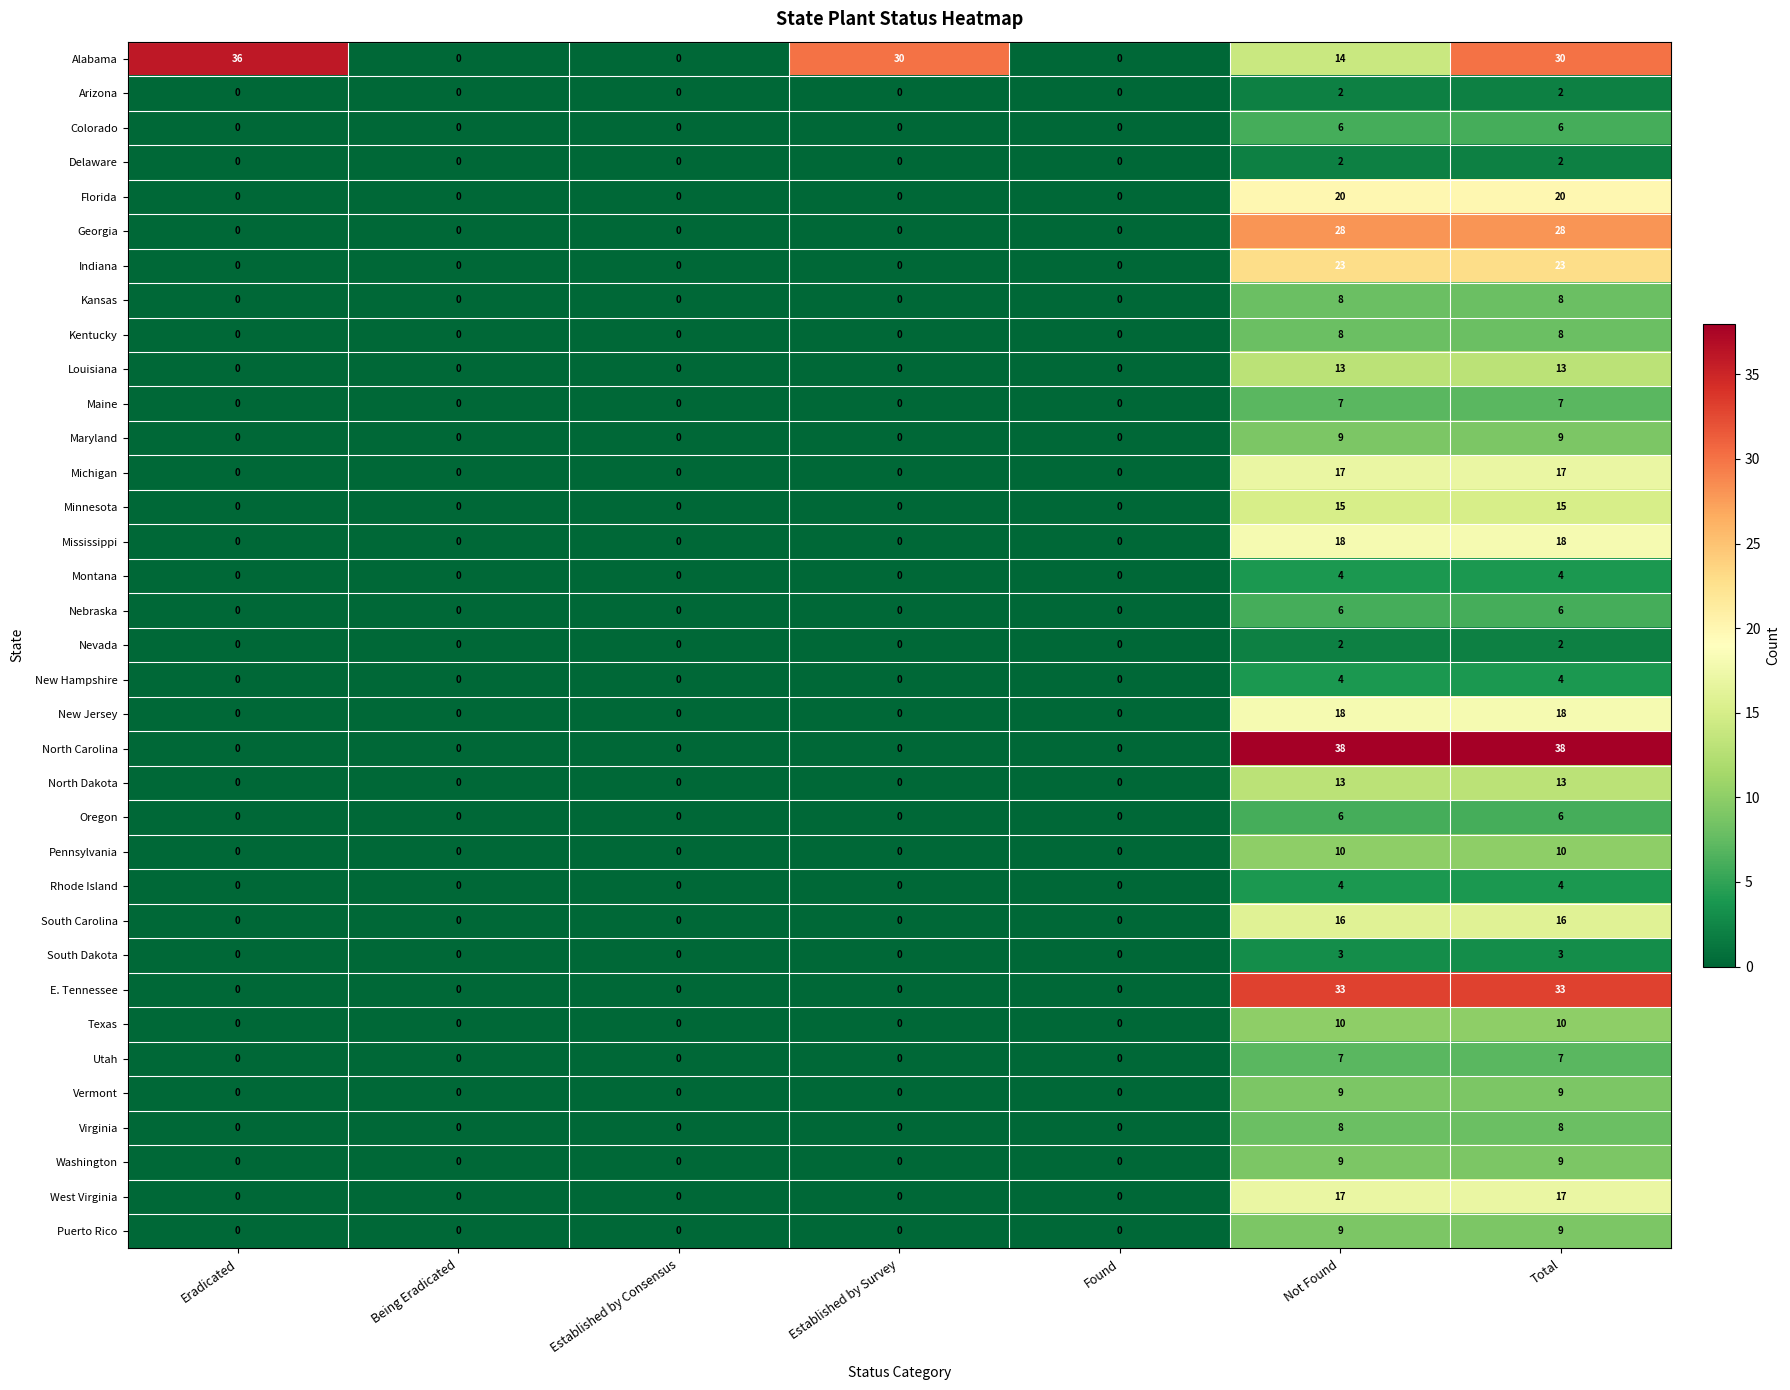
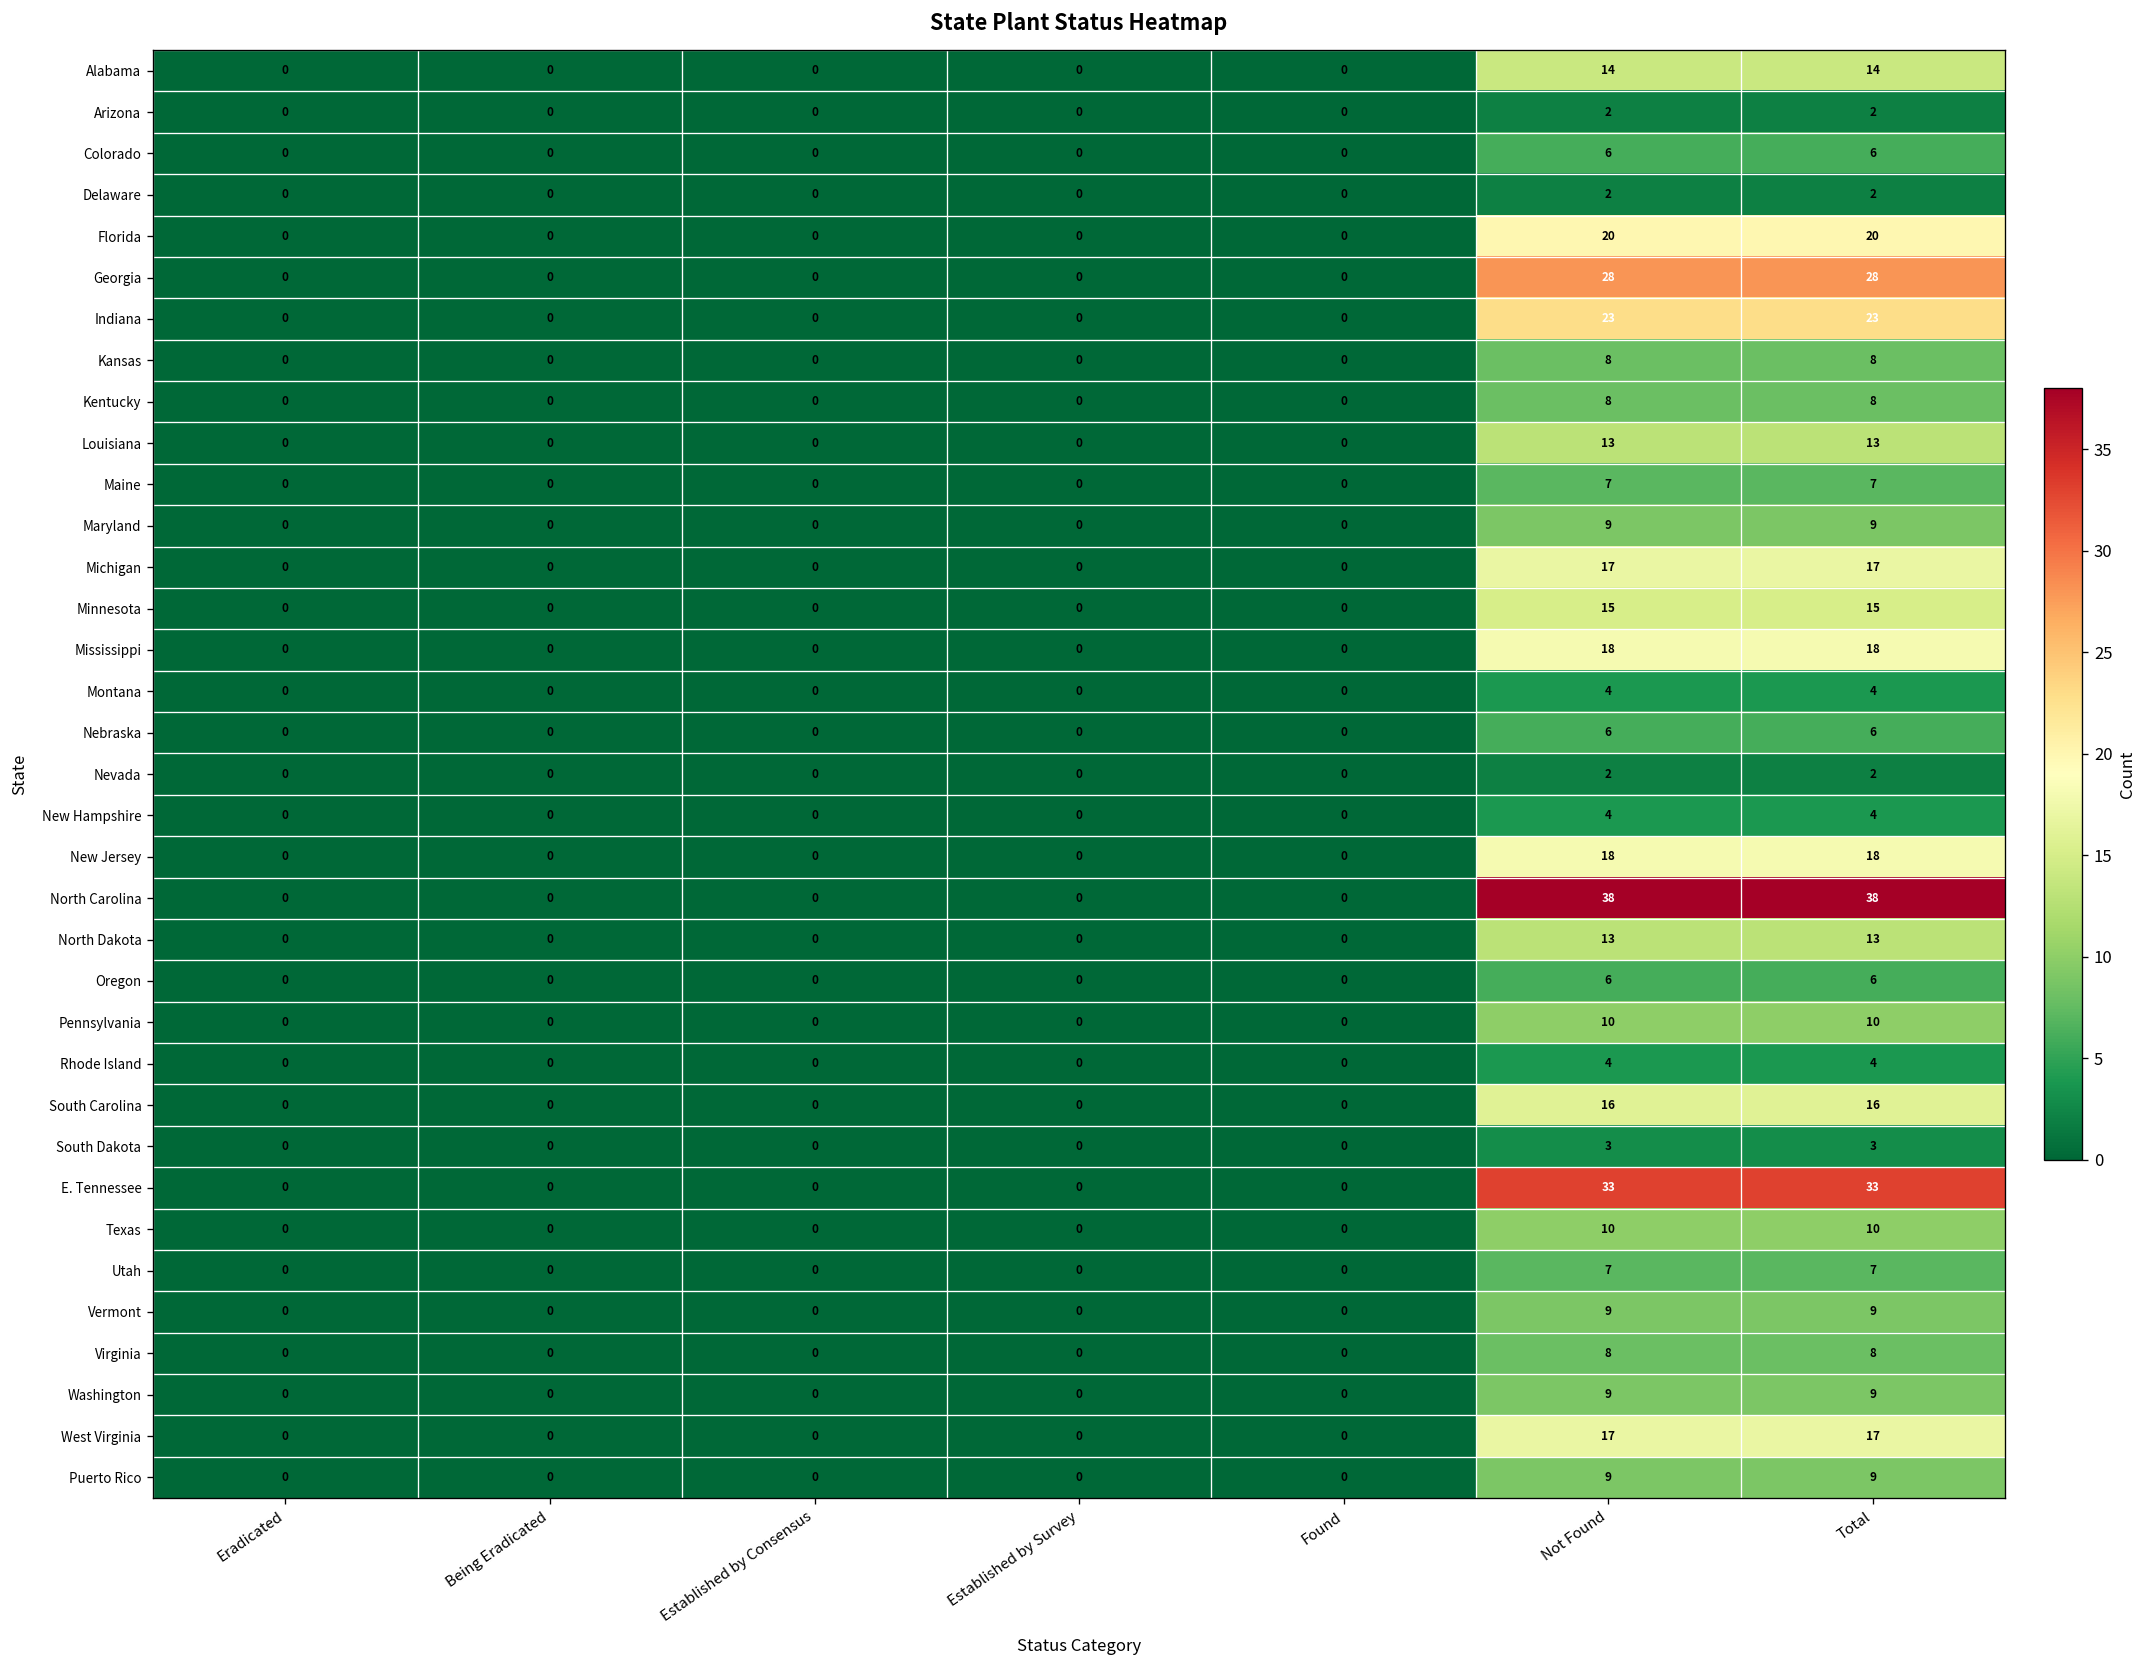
  {
    "Alabama": {
-     "Eradicated": 36,
+     "Eradicated": 0,
      "Being Eradicated": 0,
      "Established by Consensus": 0,
-     "Established by Survey": 30,
+     "Established by Survey": 0,
      "Found": 0,
      "Not Found": 14,
-     "Total": 30
+     "Total": 14
    }
  }
